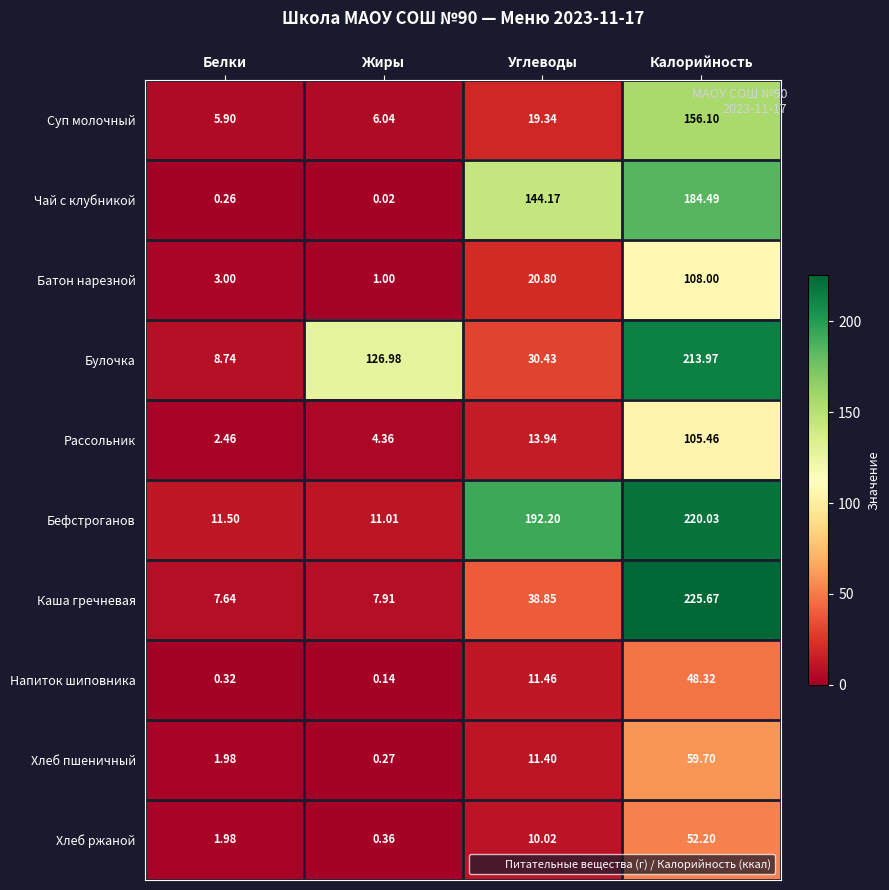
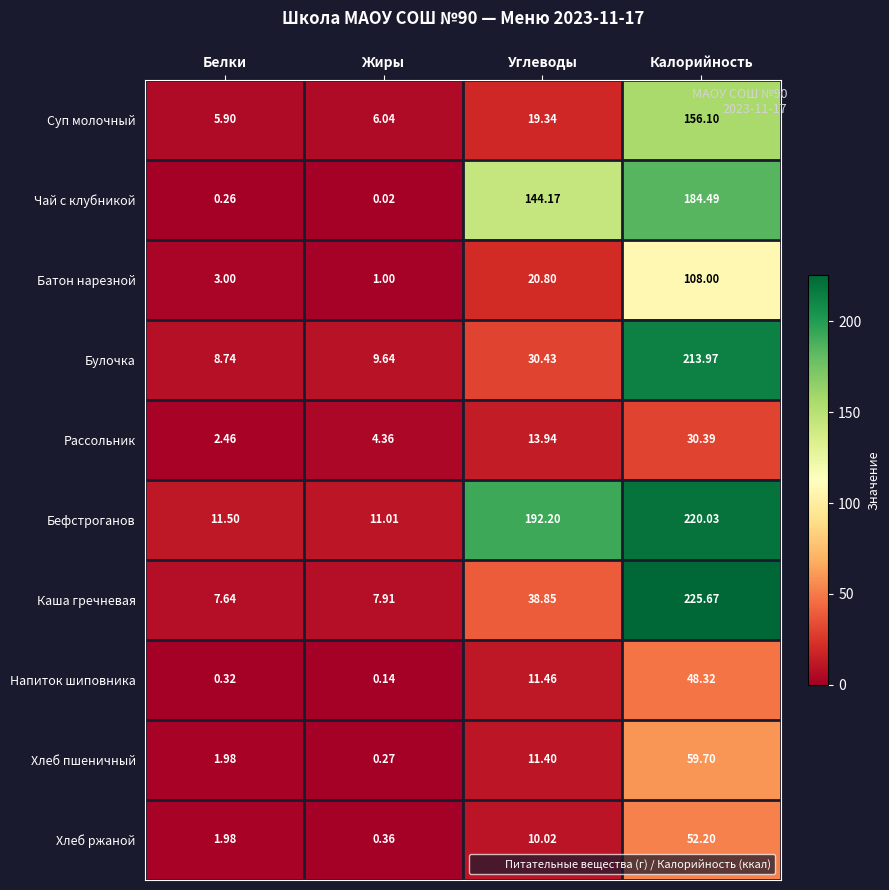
  {
    "Суп молочный": {
      "Белки": 5.90,
      "Жиры": 6.04,
      "Углеводы": 19.34
    },
    "Чай с клубникой": {
      "Белки": 0.26,
      "Жиры": 0.02,
      "Углеводы": 144.17,
      "Калорийность": 184.49
    },
    "Батон нарезной": {
      "Белки": 3.00,
      "Жиры": 1.00,
      "Углеводы": 20.80,
      "Калорийность": 108.00
    },
    "Булочка": {
      "Белки": 8.74,
-     "Жиры": 126.98,
+     "Жиры": 9.64,
      "Углеводы": 30.43,
      "Калорийность": 213.97
    },
    "Рассольник": {
      "Белки": 2.46,
      "Жиры": 4.36,
      "Углеводы": 13.94,
-     "Калорийность": 105.46
+     "Калорийность": 30.39
    },
    "Бефстроганов": {
      "Белки": 11.50,
      "Жиры": 11.01,
      "Углеводы": 192.20,
      "Калорийность": 220.03
    },
    "Каша гречневая": {
      "Белки": 7.64,
      "Жиры": 7.91,
      "Углеводы": 38.85,
      "Калорийность": 225.67
    },
    "Напиток шиповника": {
      "Белки": 0.32,
      "Жиры": 0.14,
      "Углеводы": 11.46,
      "Калорийность": 48.32
    },
    "Хлеб пшеничный": {
      "Белки": 1.98,
      "Жиры": 0.27,
      "Углеводы": 11.40,
      "Калорийность": 59.70
    },
    "Хлеб ржаной": {
      "Белки": 1.98,
      "Жиры": 0.36,
      "Углеводы": 10.02,
      "Калорийность": 52.20
    }
  }
